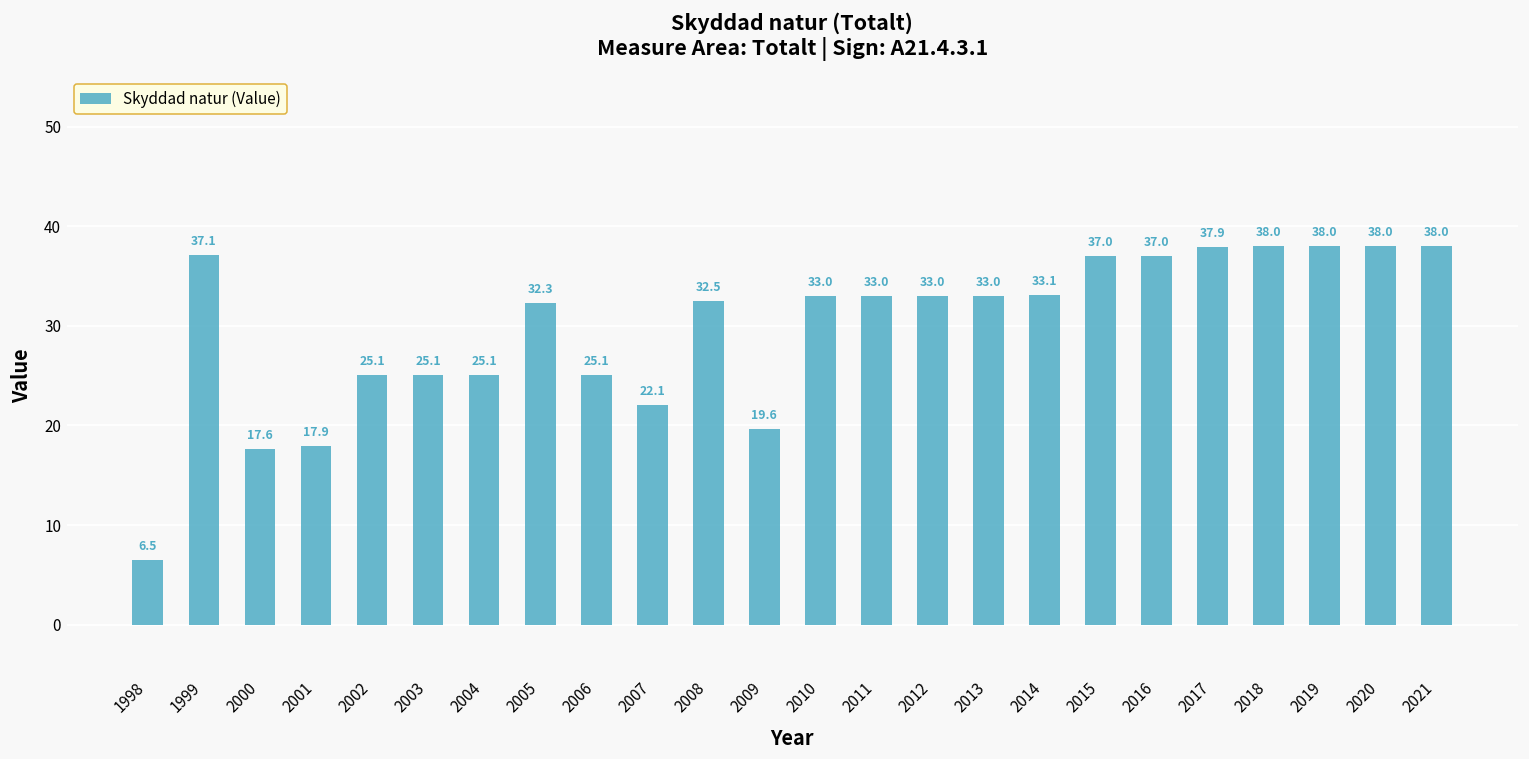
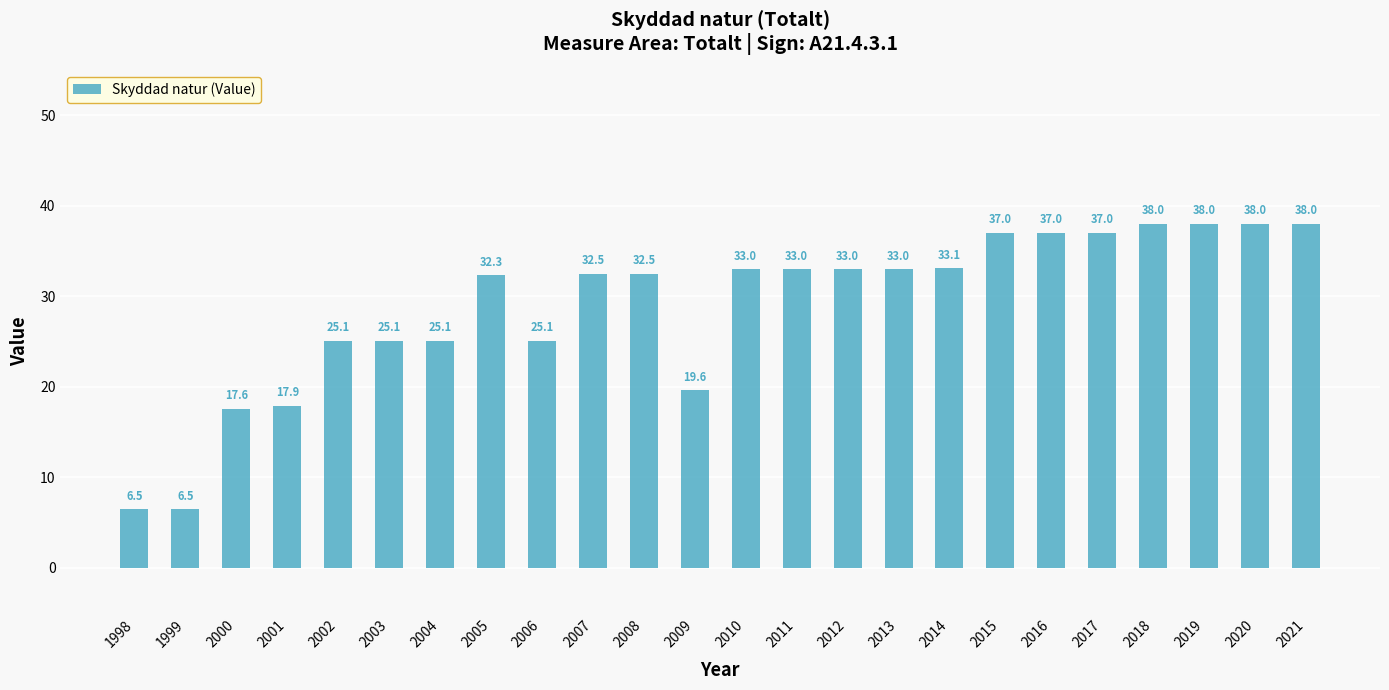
  {
    "1998": 6.5,
-   "1999": 37.1,
+   "1999": 6.5,
    "2000": 17.6,
    "2001": 17.9,
    "2002": 25.1,
    "2003": 25.1,
    "2004": 25.1,
    "2005": 32.3,
    "2006": 25.1,
-   "2007": 22.1,
+   "2007": 32.5,
    "2008": 32.5,
    "2009": 19.6,
    "2010": 33.0,
    "2011": 33.0,
    "2012": 33.0,
    "2013": 33.0,
    "2014": 33.1,
    "2015": 37.0,
    "2016": 37.0,
-   "2017": 37.9,
+   "2017": 37.0,
    "2018": 38.0,
    "2019": 38.0,
    "2020": 38.0,
    "2021": 38.0
  }
